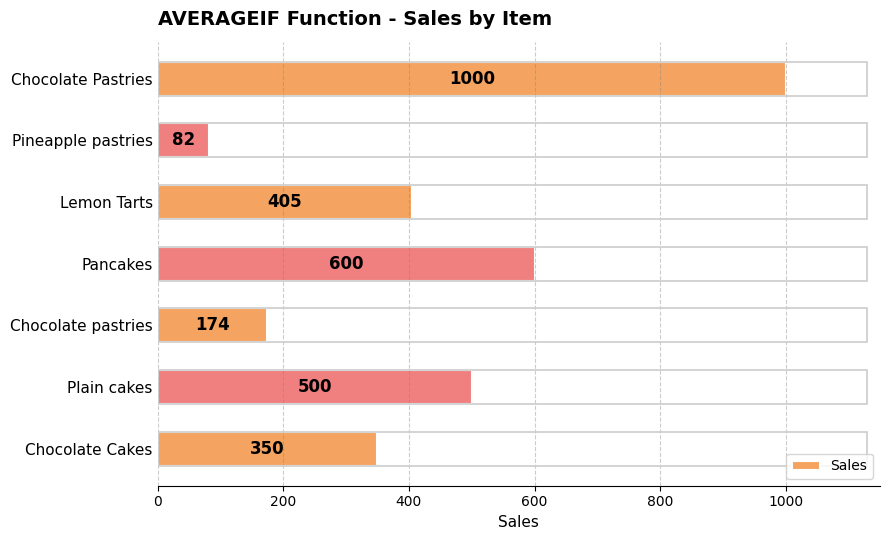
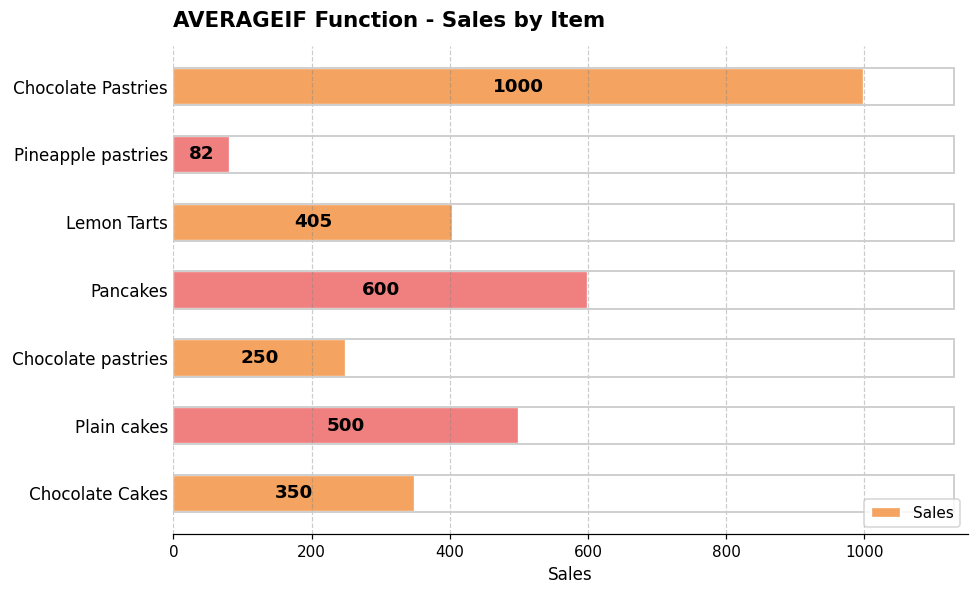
  {
    "Chocolate Pastries": 1000,
    "Pineapple pastries": 82,
    "Lemon Tarts": 405,
    "Pancakes": 600,
-   "Chocolate pastries": 174,
+   "Chocolate pastries": 250,
    "Plain cakes": 500,
    "Chocolate Cakes": 350
  }
